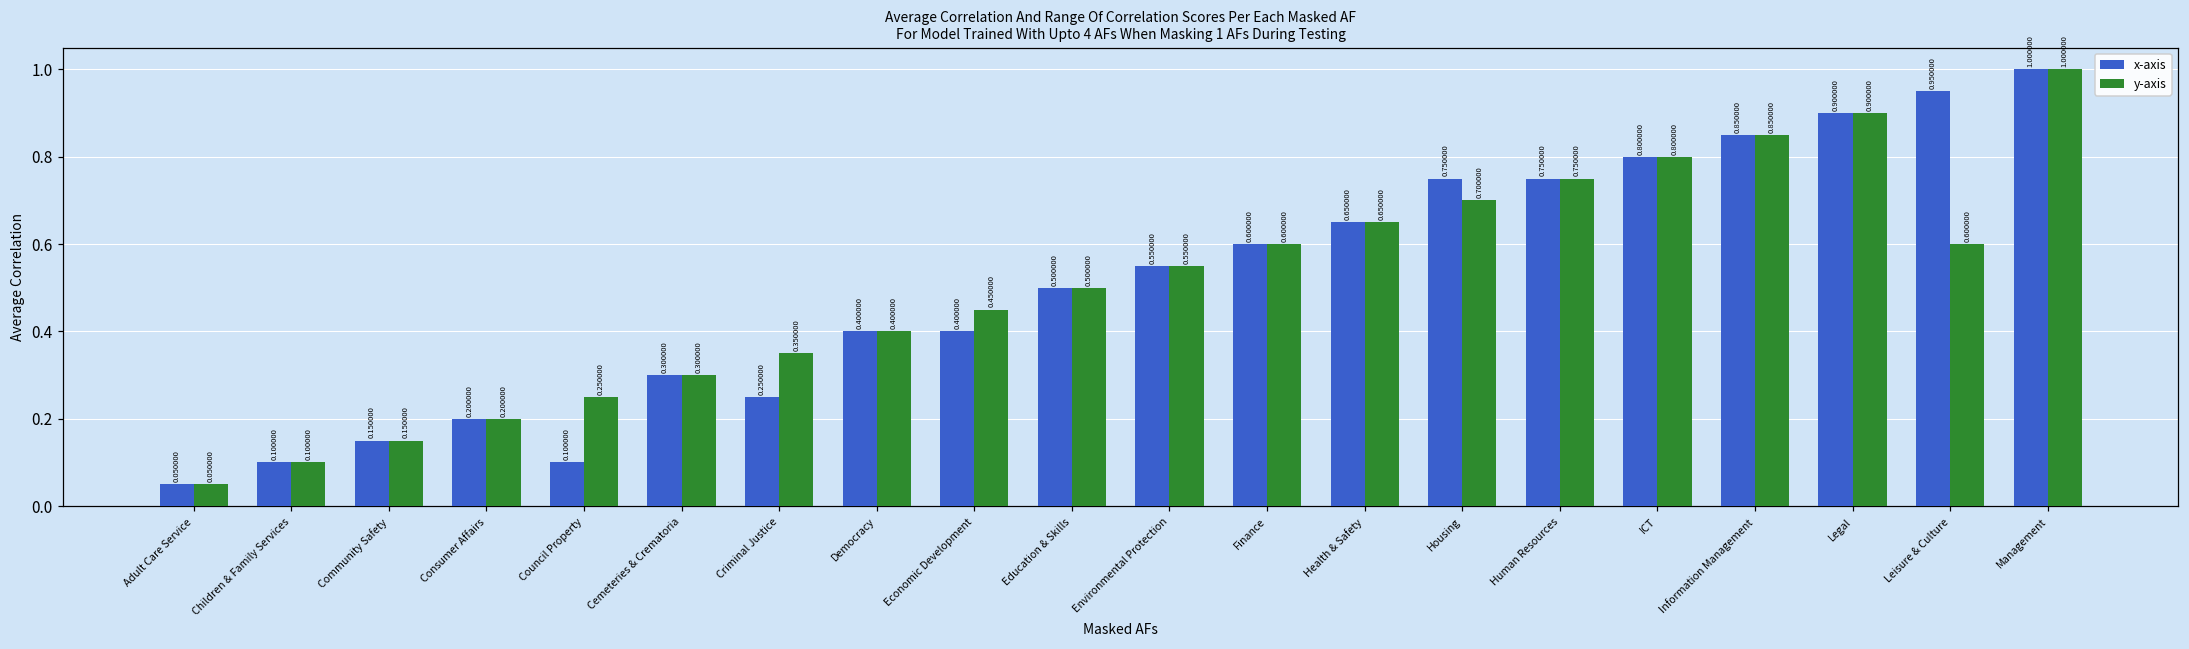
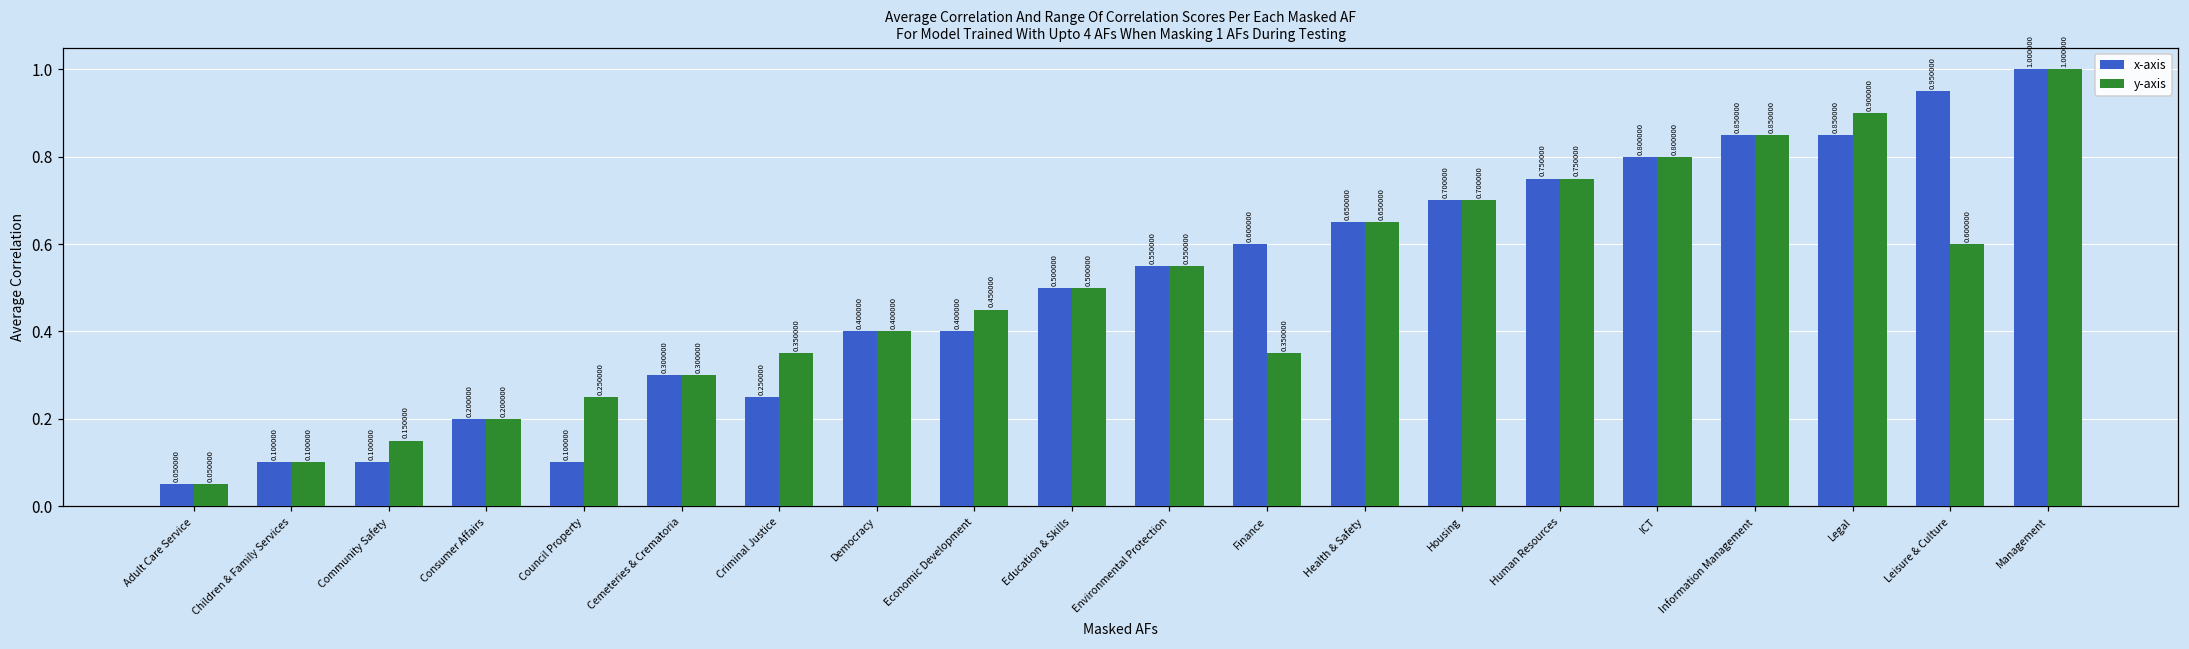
  {
    "x-axis": {
      "Adult Care Service": 0.050000,
      "Children & Family Services": 0.100000,
-     "Community Safety": 0.150000,
+     "Community Safety": 0.100000,
      "Consumer Affairs": 0.200000,
      "Council Property": 0.100000,
      "Cemeteries & Crematoria": 0.300000,
      "Criminal Justice": 0.250000,
      "Democracy": 0.400000,
      "Economic Development": 0.400000,
      "Education & Skills": 0.500000,
      "Environmental Protection": 0.550000,
      "Finance": 0.600000,
      "Health & Safety": 0.650000,
-     "Housing": 0.750000,
+     "Housing": 0.700000,
      "Human Resources": 0.750000,
      "ICT": 0.800000,
      "Information Management": 0.850000,
-     "Legal": 0.900000,
+     "Legal": 0.850000,
      "Leisure & Culture": 0.950000,
      "Management": 1.000000
    },
    "y-axis": {
      "Adult Care Service": 0.050000,
      "Children & Family Services": 0.100000,
      "Community Safety": 0.150000,
      "Consumer Affairs": 0.200000,
      "Council Property": 0.250000,
      "Cemeteries & Crematoria": 0.300000,
      "Criminal Justice": 0.350000,
      "Democracy": 0.400000,
      "Economic Development": 0.450000,
      "Education & Skills": 0.500000,
      "Environmental Protection": 0.550000,
-     "Finance": 0.600000,
+     "Finance": 0.350000,
      "Health & Safety": 0.650000,
      "Housing": 0.700000,
      "Human Resources": 0.750000,
      "ICT": 0.800000,
      "Information Management": 0.850000,
      "Legal": 0.900000,
      "Leisure & Culture": 0.600000,
      "Management": 1.000000
    }
  }
